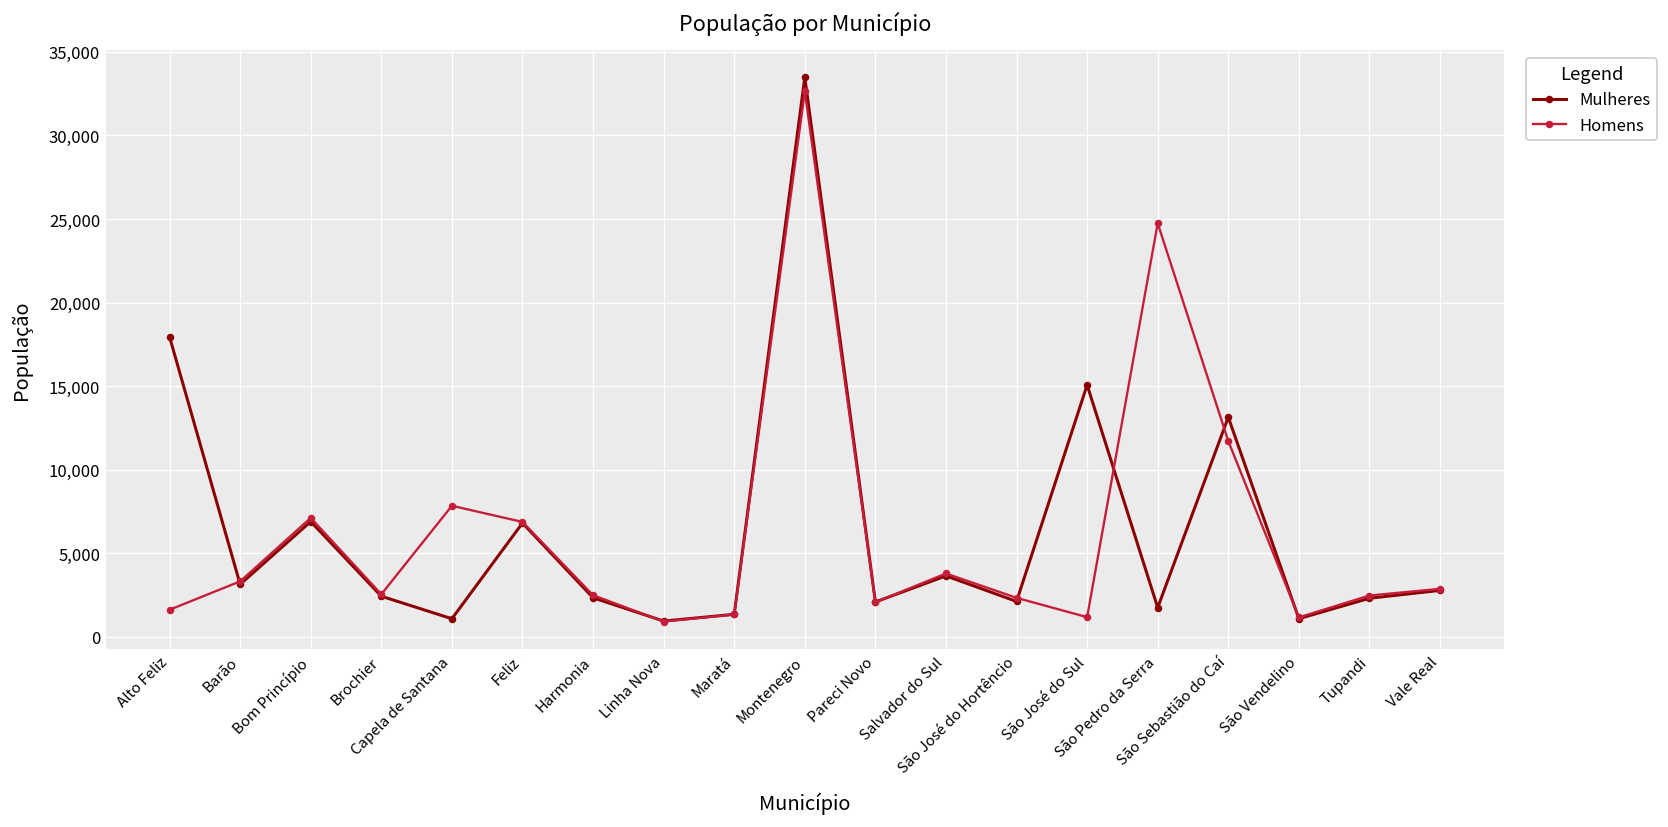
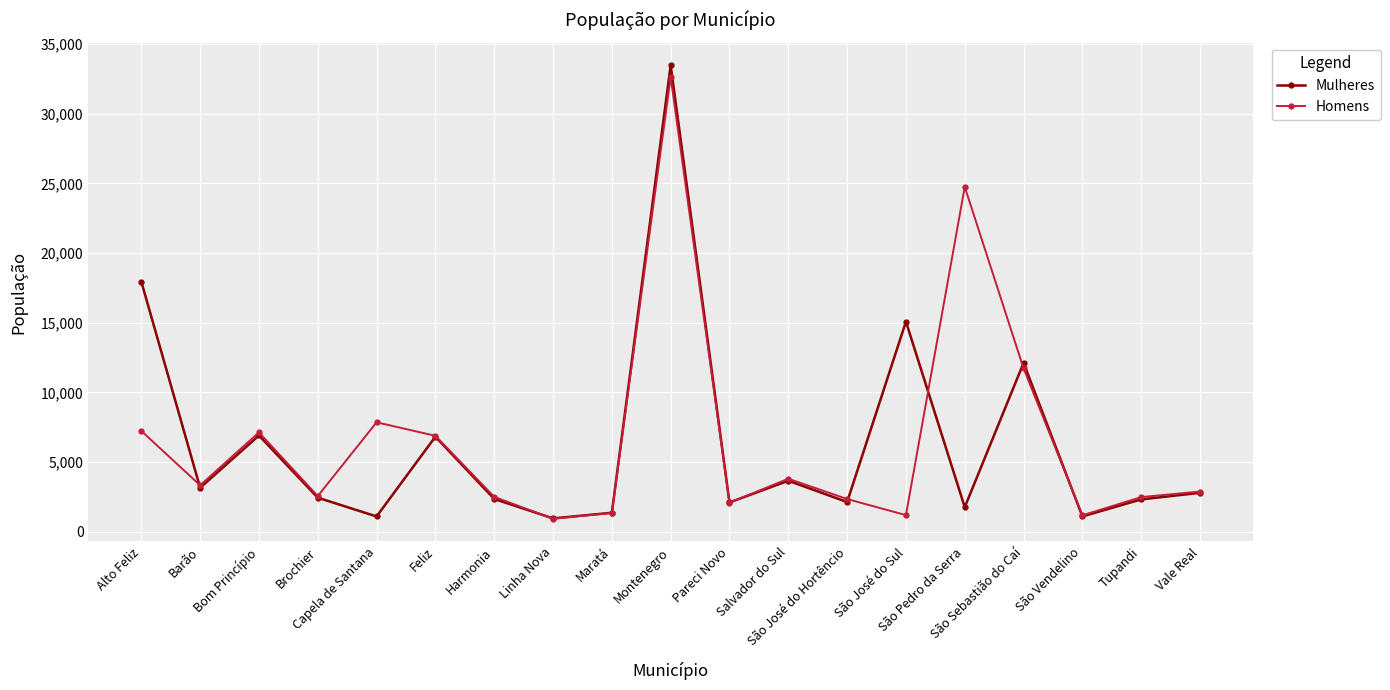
  {
    "Mulheres": {
      "Alto Feliz": "17,900",
      "Bom Princípio": "6,900",
      "Capela de Santana": "1,100",
      "Montenegro": "33,500",
      "São José do Hortêncio": "2,100",
      "São José do Sul": "15,100",
      "São Pedro da Serra": "1,800",
-     "São Sebastião do Caí": "13,100"
+     "São Sebastião do Caí": "12,100"
    },
    "Homens": {
-     "Alto Feliz": "1,600",
+     "Alto Feliz": "7,200",
      "Bom Princípio": "7,100",
      "Capela de Santana": "7,800",
      "Montenegro": "32,600",
      "São José do Hortêncio": "2,300",
      "São José do Sul": "1,200",
      "São Pedro da Serra": "24,700",
      "São Sebastião do Caí": "11,700"
    }
  }
